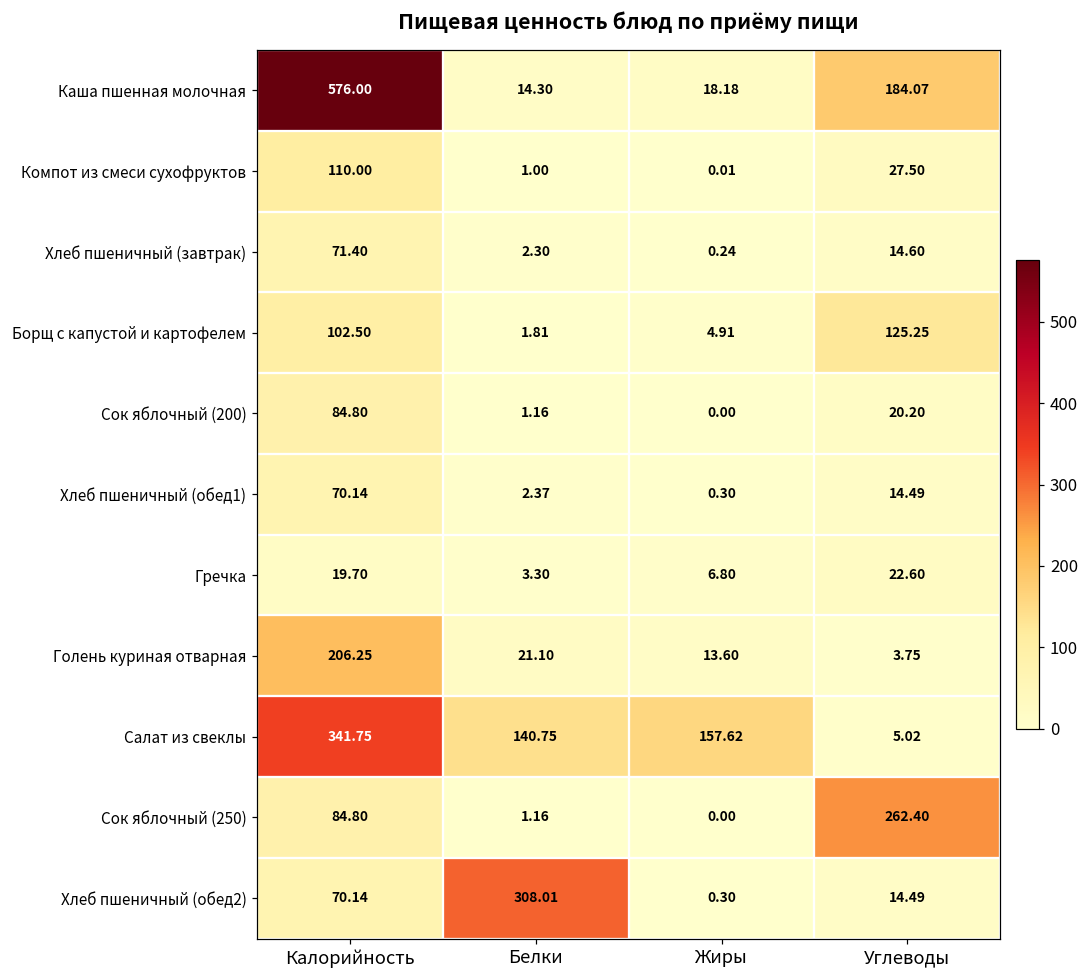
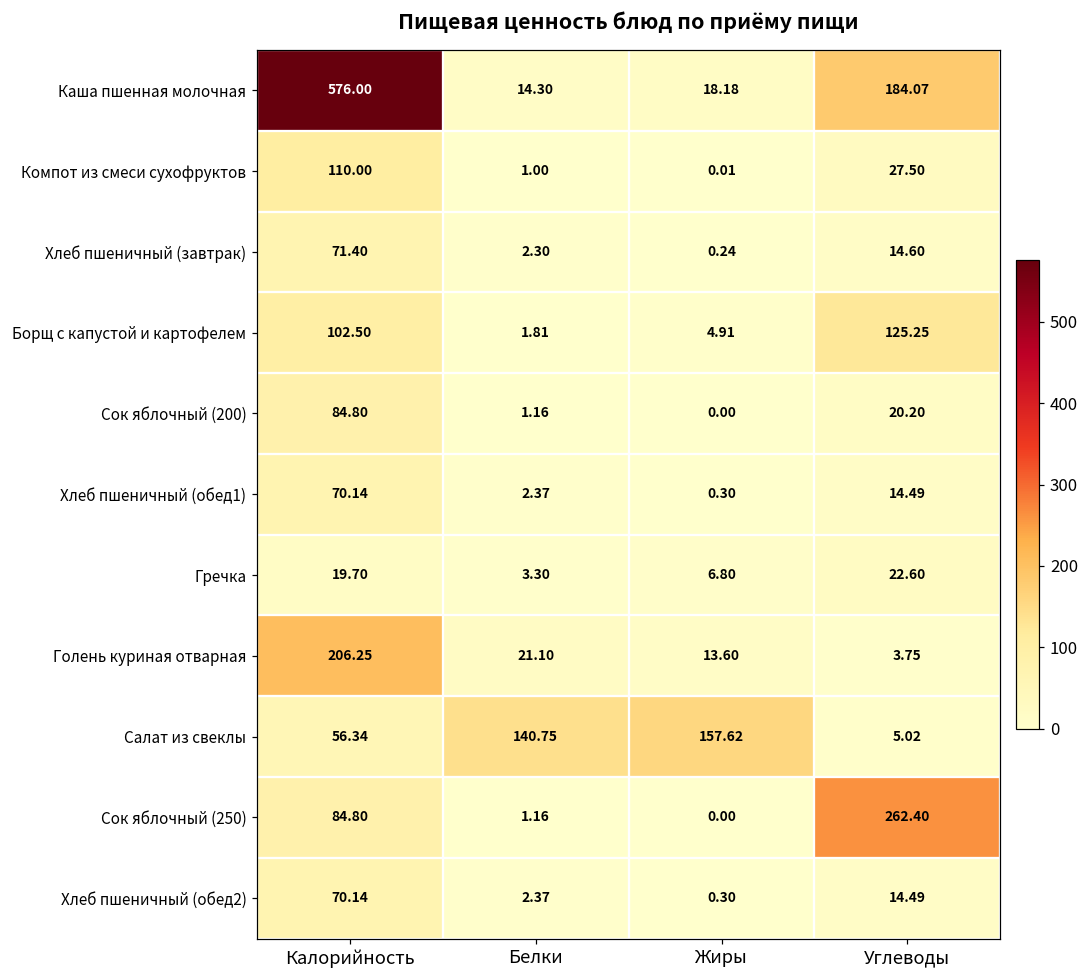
  {
    "Каша пшенная молочная": {
      "Калорийность": 576.00,
      "Белки": 14.30,
      "Жиры": 18.18,
      "Углеводы": 184.07
    },
    "Компот из смеси сухофруктов": {
      "Калорийность": 110.00,
      "Белки": 1.00,
      "Жиры": 0.01,
      "Углеводы": 27.50
    },
    "Хлеб пшеничный (завтрак)": {
      "Калорийность": 71.40,
      "Белки": 2.30,
      "Жиры": 0.24,
      "Углеводы": 14.60
    },
    "Борщ с капустой и картофелем": {
      "Калорийность": 102.50,
      "Белки": 1.81,
      "Жиры": 4.91,
      "Углеводы": 125.25
    },
    "Сок яблочный (200)": {
      "Калорийность": 84.80,
      "Белки": 1.16,
      "Жиры": 0.00,
      "Углеводы": 20.20
    },
    "Хлеб пшеничный (обед1)": {
      "Калорийность": 70.14,
      "Белки": 2.37,
      "Жиры": 0.30,
      "Углеводы": 14.49
    },
    "Гречка": {
      "Калорийность": 19.70,
      "Белки": 3.30,
      "Жиры": 6.80,
      "Углеводы": 22.60
    },
    "Голень куриная отварная": {
      "Калорийность": 206.25,
      "Белки": 21.10,
      "Жиры": 13.60,
      "Углеводы": 3.75
    },
    "Салат из свеклы": {
-     "Калорийность": 341.75,
+     "Калорийность": 56.34,
      "Белки": 140.75,
      "Жиры": 157.62,
      "Углеводы": 5.02
    },
    "Сок яблочный (250)": {
      "Калорийность": 84.80,
      "Белки": 1.16,
      "Жиры": 0.00,
      "Углеводы": 262.40
    },
    "Хлеб пшеничный (обед2)": {
      "Калорийность": 70.14,
-     "Белки": 308.01,
+     "Белки": 2.37,
      "Жиры": 0.30,
      "Углеводы": 14.49
    }
  }
